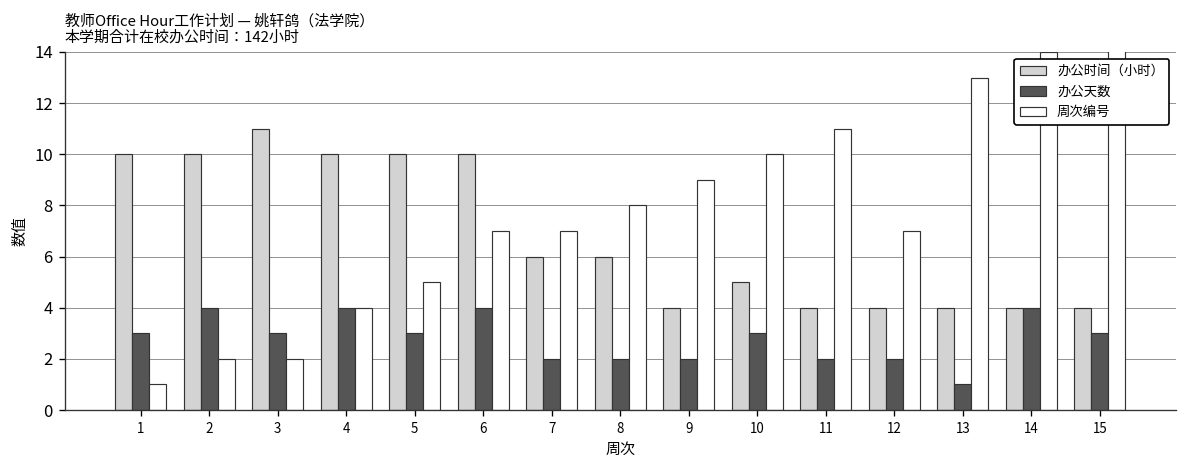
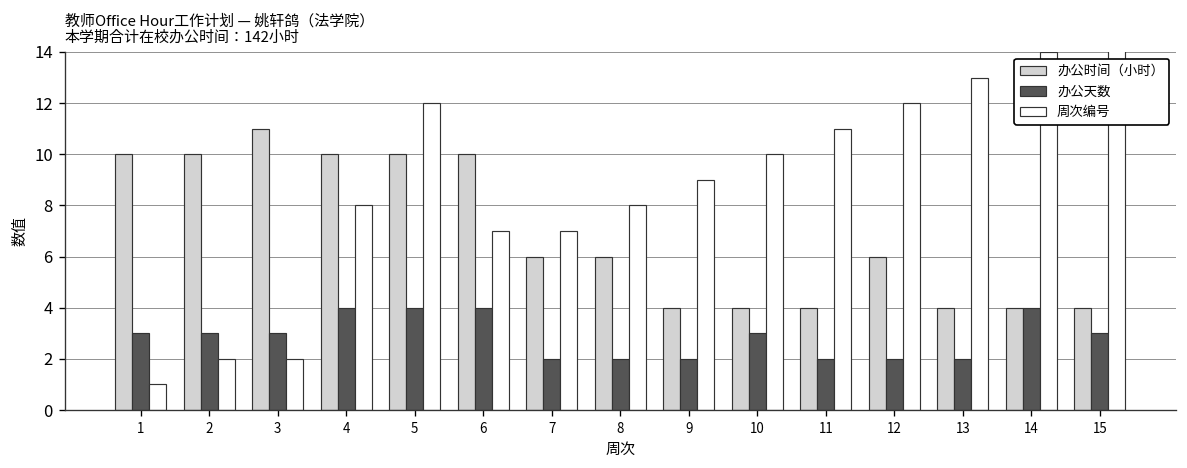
  {
    "办公时间（小时）": {
      "1": 10,
      "2": 10,
      "3": 11,
      "4": 10,
      "5": 10,
      "6": 10,
      "7": 6,
      "8": 6,
      "9": 4,
-     "10": 5,
+     "10": 4,
      "11": 4,
-     "12": 4,
+     "12": 6,
      "13": 4,
      "14": 4,
      "15": 4
    },
    "办公天数": {
      "1": 3,
-     "2": 4,
+     "2": 3,
      "3": 3,
      "4": 4,
-     "5": 3,
+     "5": 4,
      "6": 4,
      "7": 2,
      "8": 2,
      "9": 2,
      "10": 3,
      "11": 2,
      "12": 2,
-     "13": 1,
+     "13": 2,
      "14": 4,
      "15": 3
    },
    "周次编号": {
      "1": 1,
      "2": 2,
      "3": 2,
-     "4": 4,
-     "5": 5,
+     "4": 8,
+     "5": 12,
      "6": 7,
      "7": 7,
      "8": 8,
      "9": 9,
      "10": 10,
      "11": 11,
-     "12": 7,
+     "12": 12,
      "13": 13,
      "14": 14
    }
  }
